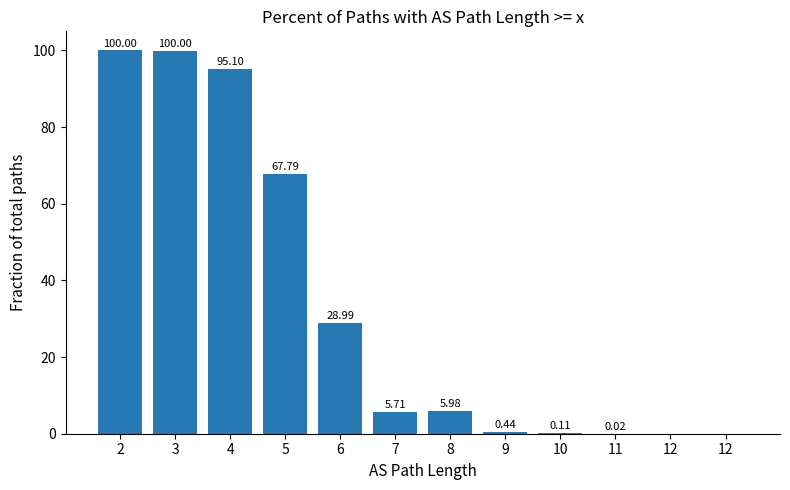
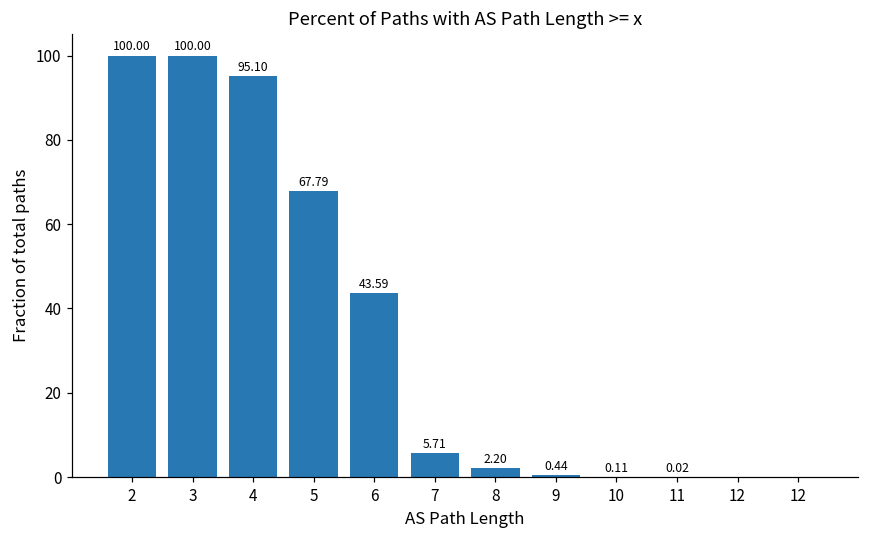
  {
    "2": 100.00,
    "3": 100.00,
    "4": 95.10,
    "5": 67.79,
-   "6": 28.99,
+   "6": 43.59,
    "7": 5.71,
-   "8": 5.98,
+   "8": 2.20,
    "9": 0.44,
    "10": 0.11,
    "11": 0.02
  }
